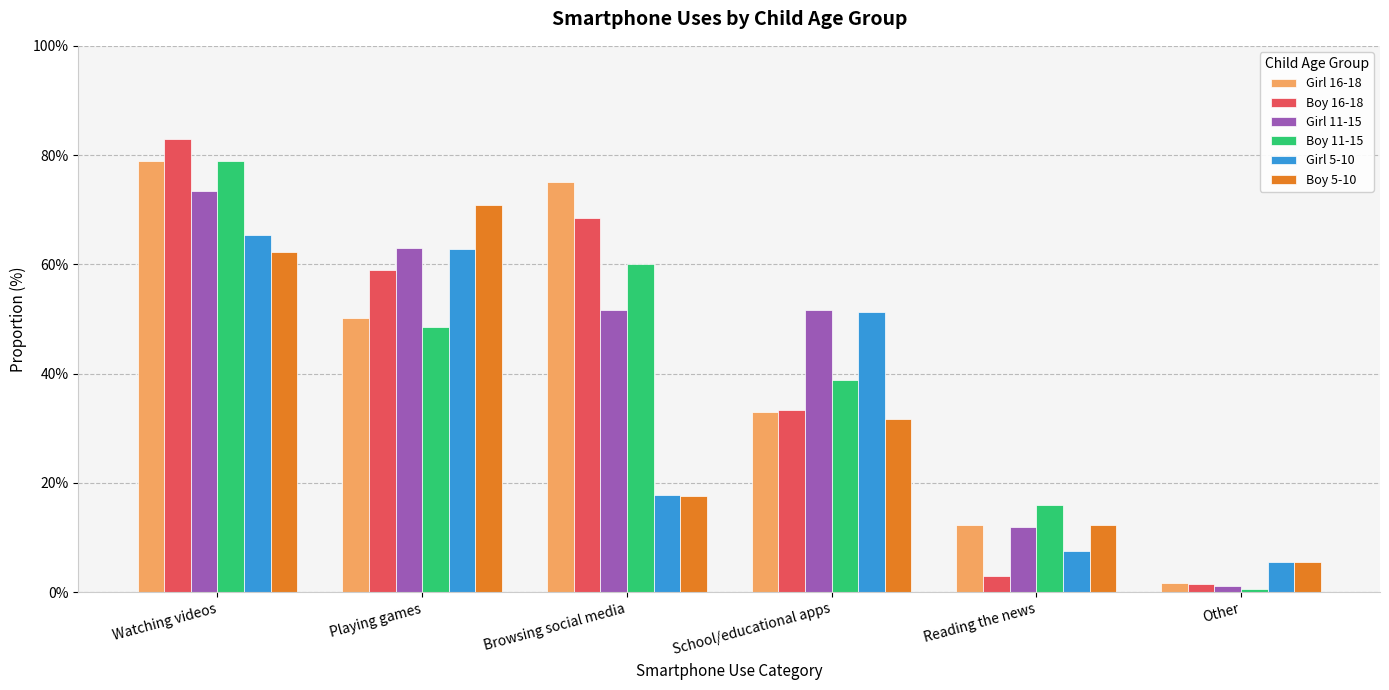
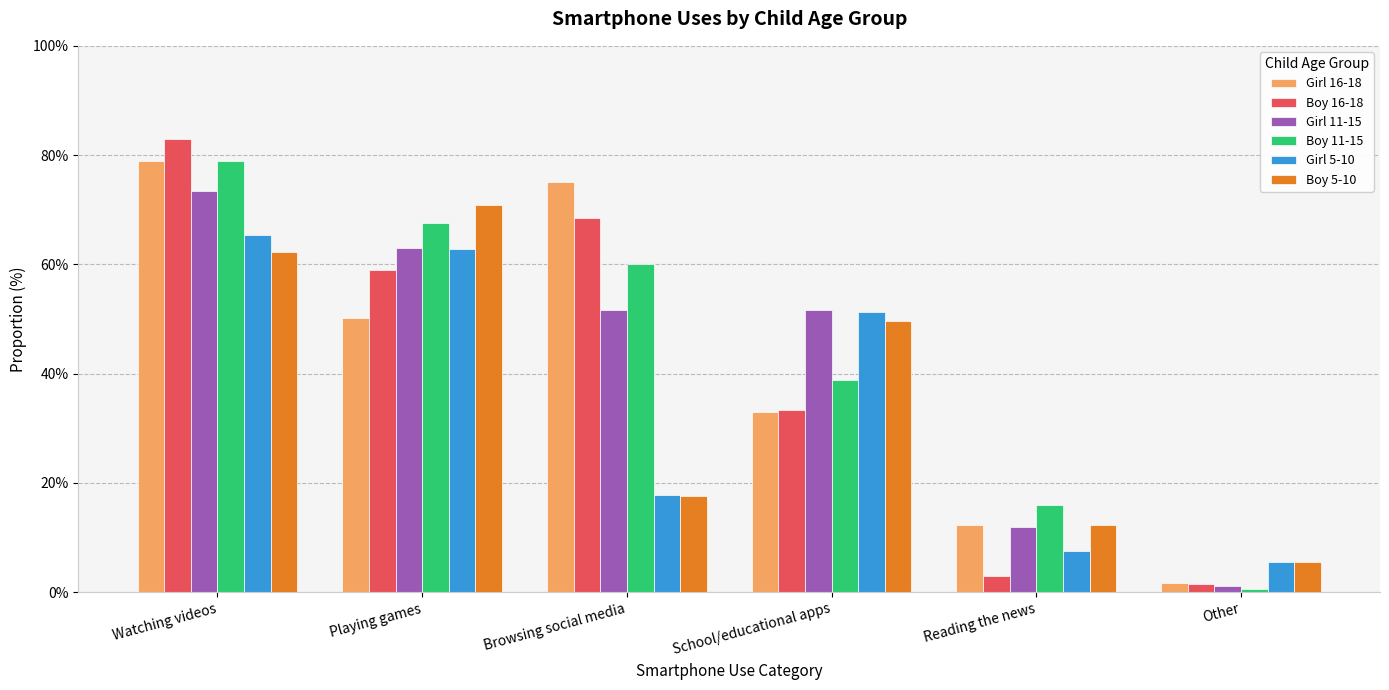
  {
    "Girl 16-18": {
      "Watching videos": "79%",
      "Playing games": "50%",
      "Browsing social media": "75%",
      "School/educational apps": "33%",
      "Reading the news": "12%",
      "Other": "2%"
    },
    "Boy 16-18": {
      "Watching videos": "83%",
      "Playing games": "59%",
      "Browsing social media": "69%",
      "School/educational apps": "33%",
      "Reading the news": "3%",
      "Other": "1%"
    },
    "Girl 11-15": {
      "Watching videos": "73%",
      "Playing games": "63%",
      "Browsing social media": "52%",
      "School/educational apps": "52%",
      "Reading the news": "12%",
      "Other": "1%"
    },
    "Boy 11-15": {
      "Watching videos": "79%",
-     "Playing games": "49%",
+     "Playing games": "68%",
      "Browsing social media": "60%",
      "School/educational apps": "39%",
      "Reading the news": "16%",
      "Other": "1%"
    },
    "Girl 5-10": {
      "Watching videos": "65%",
      "Playing games": "63%",
      "Browsing social media": "18%",
      "School/educational apps": "51%",
      "Reading the news": "8%",
      "Other": "5%"
    },
    "Boy 5-10": {
      "Watching videos": "62%",
      "Playing games": "71%",
      "Browsing social media": "18%",
-     "School/educational apps": "32%",
+     "School/educational apps": "50%",
      "Reading the news": "12%",
      "Other": "5%"
    }
  }
